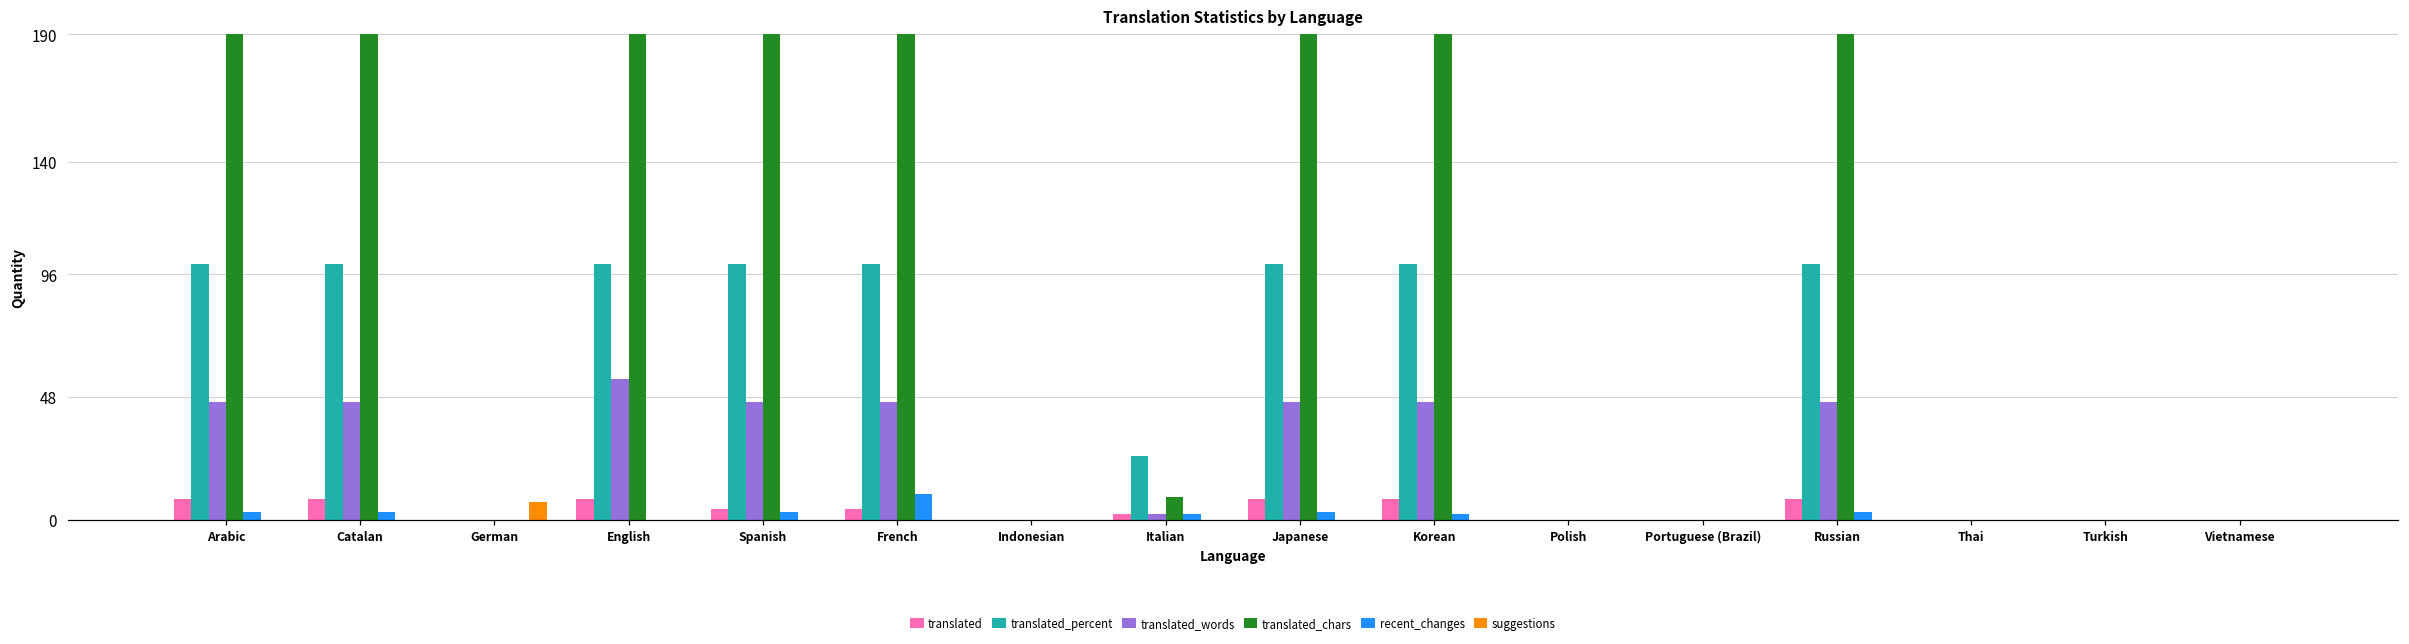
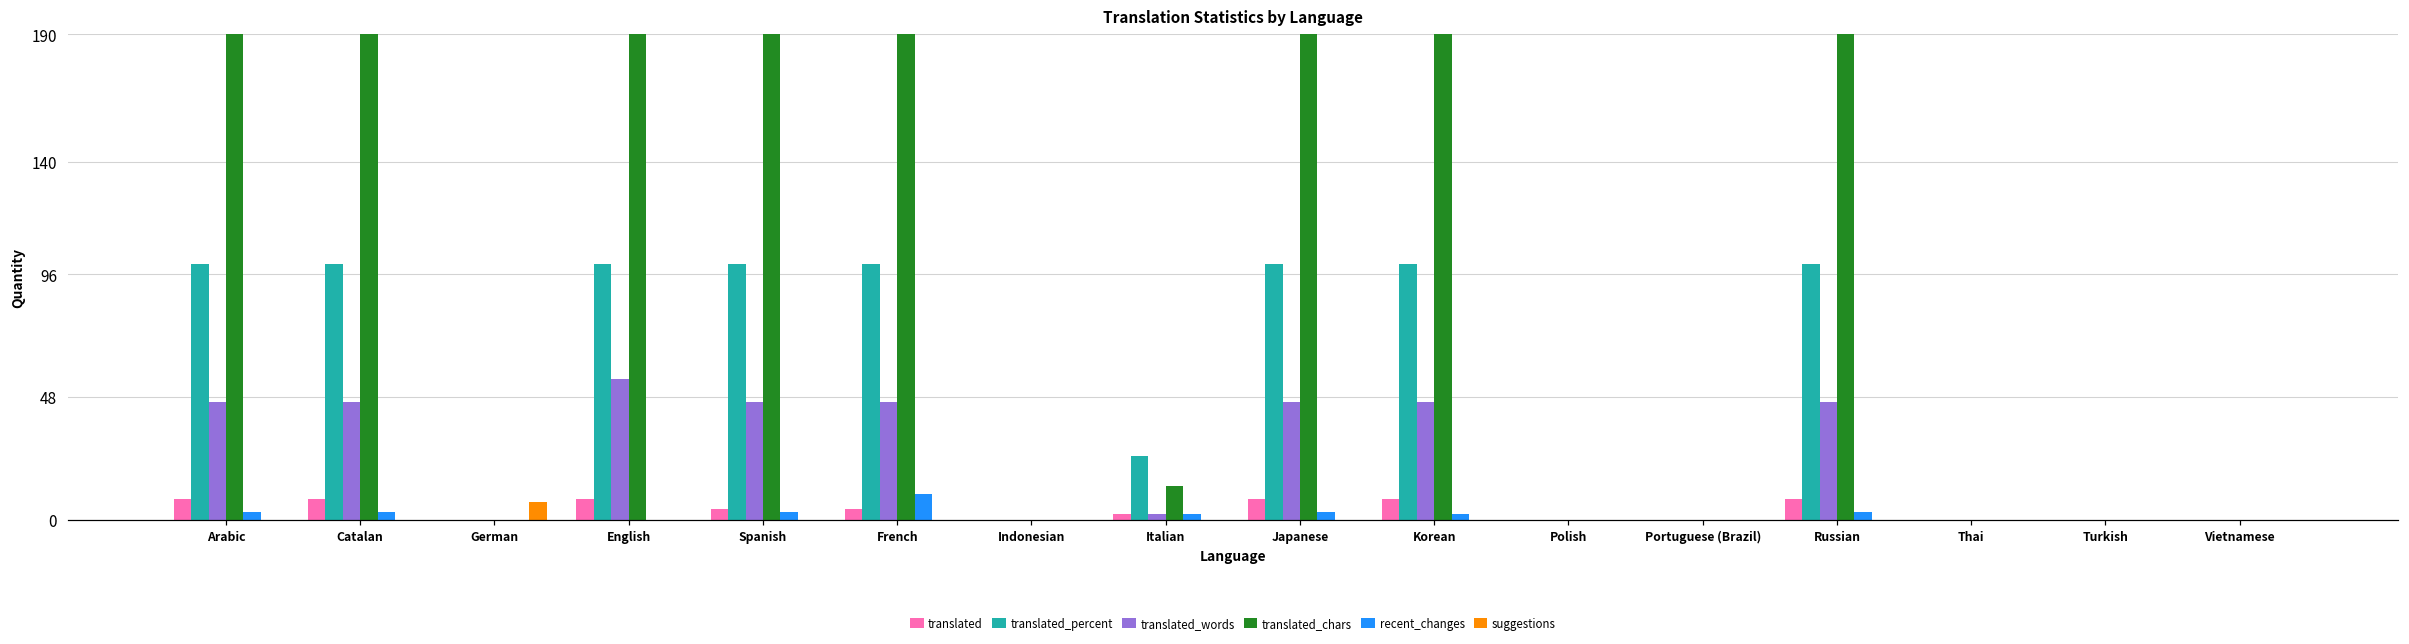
  {
    "translated": {
      "Arabic": 8,
      "Catalan": 8,
      "German": 0,
      "English": 8,
      "Spanish": 4,
      "French": 4,
      "Indonesian": 0,
      "Italian": 2,
      "Japanese": 8,
      "Korean": 8,
      "Polish": 0,
      "Portuguese (Brazil)": 0,
      "Russian": 8,
      "Thai": 0,
      "Turkish": 0,
      "Vietnamese": 0
    },
    "translated_percent": {
      "Arabic": 100,
      "Catalan": 100,
      "German": 0,
      "English": 100,
      "Spanish": 100,
      "French": 100,
      "Indonesian": 0,
      "Italian": 25,
      "Japanese": 100,
      "Korean": 100,
      "Polish": 0,
      "Portuguese (Brazil)": 0,
      "Russian": 100,
      "Thai": 0,
      "Turkish": 0,
      "Vietnamese": 0
    },
    "translated_words": {
      "Arabic": 46,
      "Catalan": 46,
      "German": 0,
      "English": 55,
      "Spanish": 46,
      "French": 46,
      "Indonesian": 0,
      "Italian": 2,
      "Japanese": 46,
      "Korean": 46,
      "Polish": 0,
      "Portuguese (Brazil)": 0,
      "Russian": 46,
      "Thai": 0,
      "Turkish": 0,
      "Vietnamese": 0
    },
    "translated_chars": {
      "German": 0,
      "Indonesian": 0,
-     "Italian": 9,
+     "Italian": 13,
      "Polish": 0,
      "Portuguese (Brazil)": 0,
      "Thai": 0,
      "Turkish": 0,
      "Vietnamese": 0
    },
    "recent_changes": {
      "Arabic": 3,
      "Catalan": 3,
      "German": 0,
      "English": 0,
      "Spanish": 3,
      "French": 10,
      "Indonesian": 0,
      "Italian": 2,
      "Japanese": 3,
      "Korean": 2,
      "Polish": 0,
      "Portuguese (Brazil)": 0,
      "Russian": 3,
      "Thai": 0,
      "Turkish": 0,
      "Vietnamese": 0
    },
    "suggestions": {
      "Arabic": 0,
      "Catalan": 0,
      "German": 7,
      "English": 0,
      "Spanish": 0,
      "French": 0,
      "Indonesian": 0,
      "Italian": 0,
      "Japanese": 0,
      "Korean": 0,
      "Polish": 0,
      "Portuguese (Brazil)": 0,
      "Russian": 0,
      "Thai": 0,
      "Turkish": 0,
      "Vietnamese": 0
    }
  }
